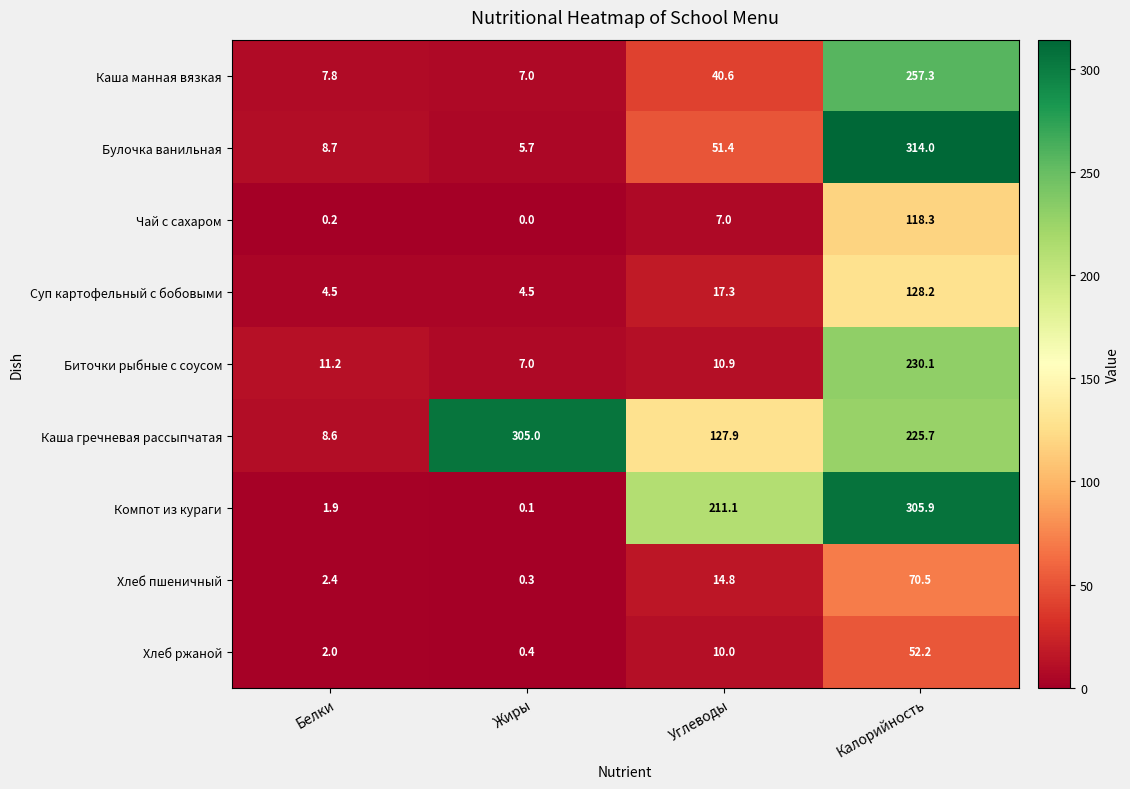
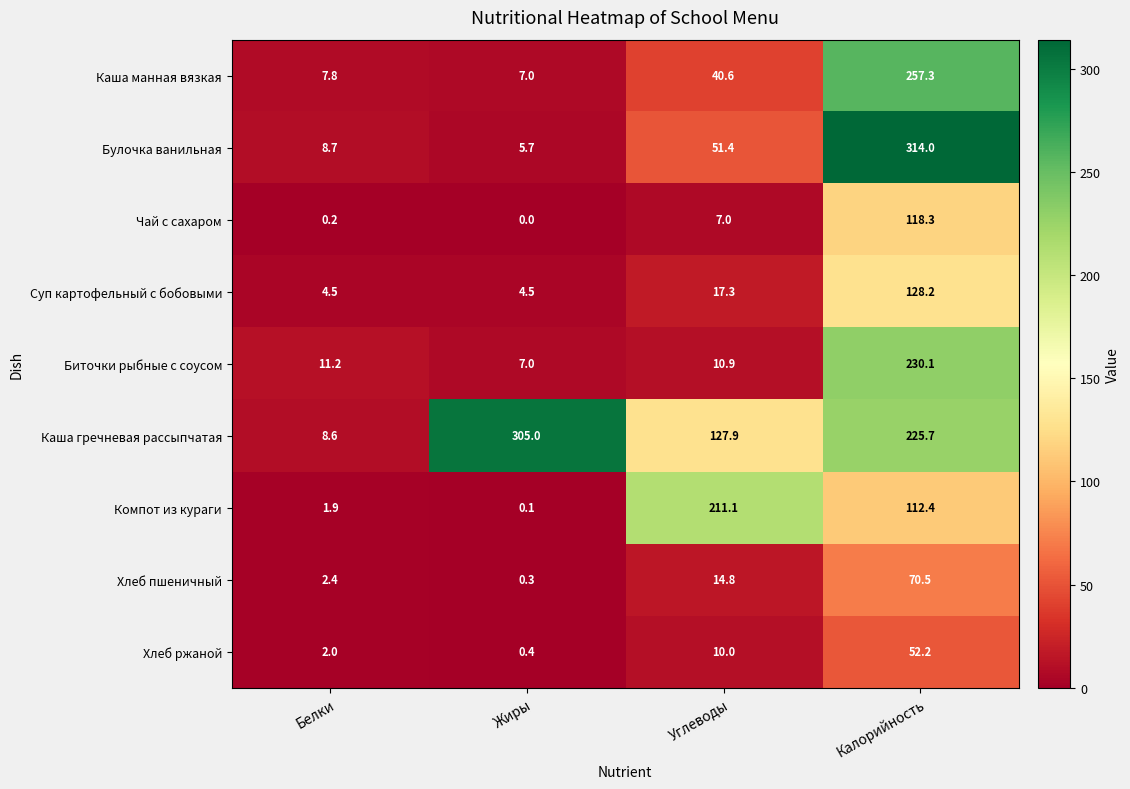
  {
    "Каша манная вязкая": {
      "Белки": 7.8,
      "Жиры": 7.0,
      "Углеводы": 40.6,
      "Калорийность": 257.3
    },
    "Булочка ванильная": {
      "Белки": 8.7,
      "Жиры": 5.7,
      "Углеводы": 51.4,
      "Калорийность": 314.0
    },
    "Чай с сахаром": {
      "Белки": 0.2,
      "Жиры": 0.0,
      "Углеводы": 7.0,
      "Калорийность": 118.3
    },
    "Суп картофельный с бобовыми": {
      "Белки": 4.5,
      "Жиры": 4.5,
      "Углеводы": 17.3,
      "Калорийность": 128.2
    },
    "Биточки рыбные с соусом": {
      "Белки": 11.2,
      "Жиры": 7.0,
      "Углеводы": 10.9,
      "Калорийность": 230.1
    },
    "Каша гречневая рассыпчатая": {
      "Белки": 8.6,
      "Жиры": 305.0,
      "Углеводы": 127.9,
      "Калорийность": 225.7
    },
    "Компот из кураги": {
      "Белки": 1.9,
      "Жиры": 0.1,
      "Углеводы": 211.1,
-     "Калорийность": 305.9
+     "Калорийность": 112.4
    },
    "Хлеб пшеничный": {
      "Белки": 2.4,
      "Жиры": 0.3,
      "Углеводы": 14.8,
      "Калорийность": 70.5
    },
    "Хлеб ржаной": {
      "Белки": 2.0,
      "Жиры": 0.4,
      "Углеводы": 10.0,
      "Калорийность": 52.2
    }
  }
